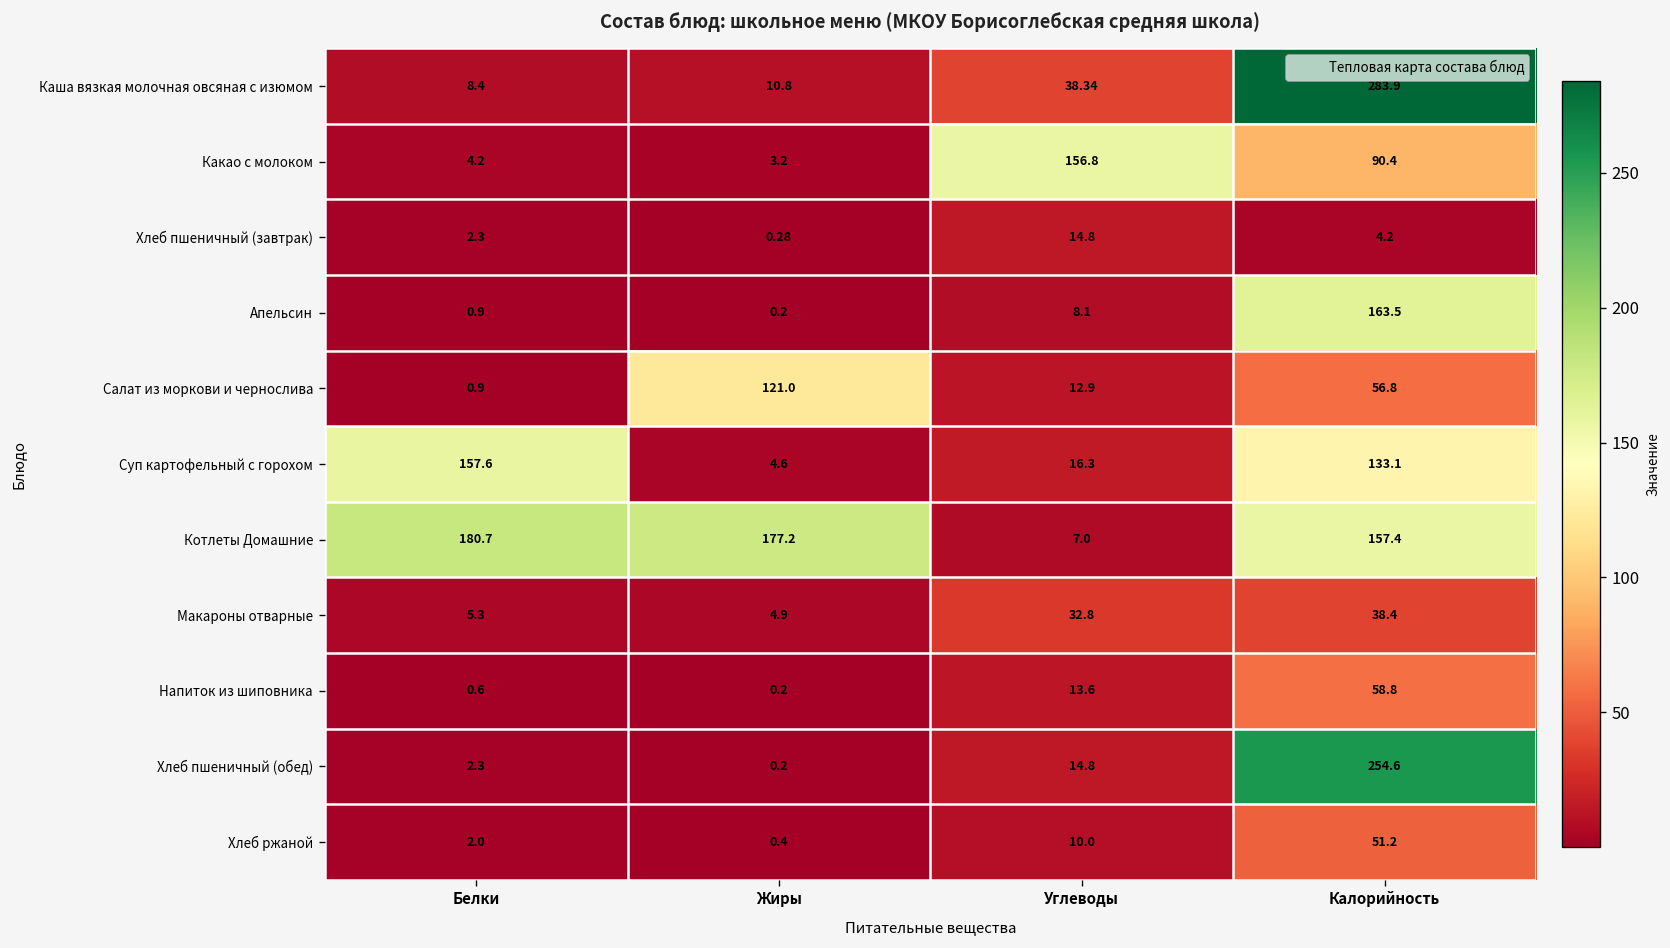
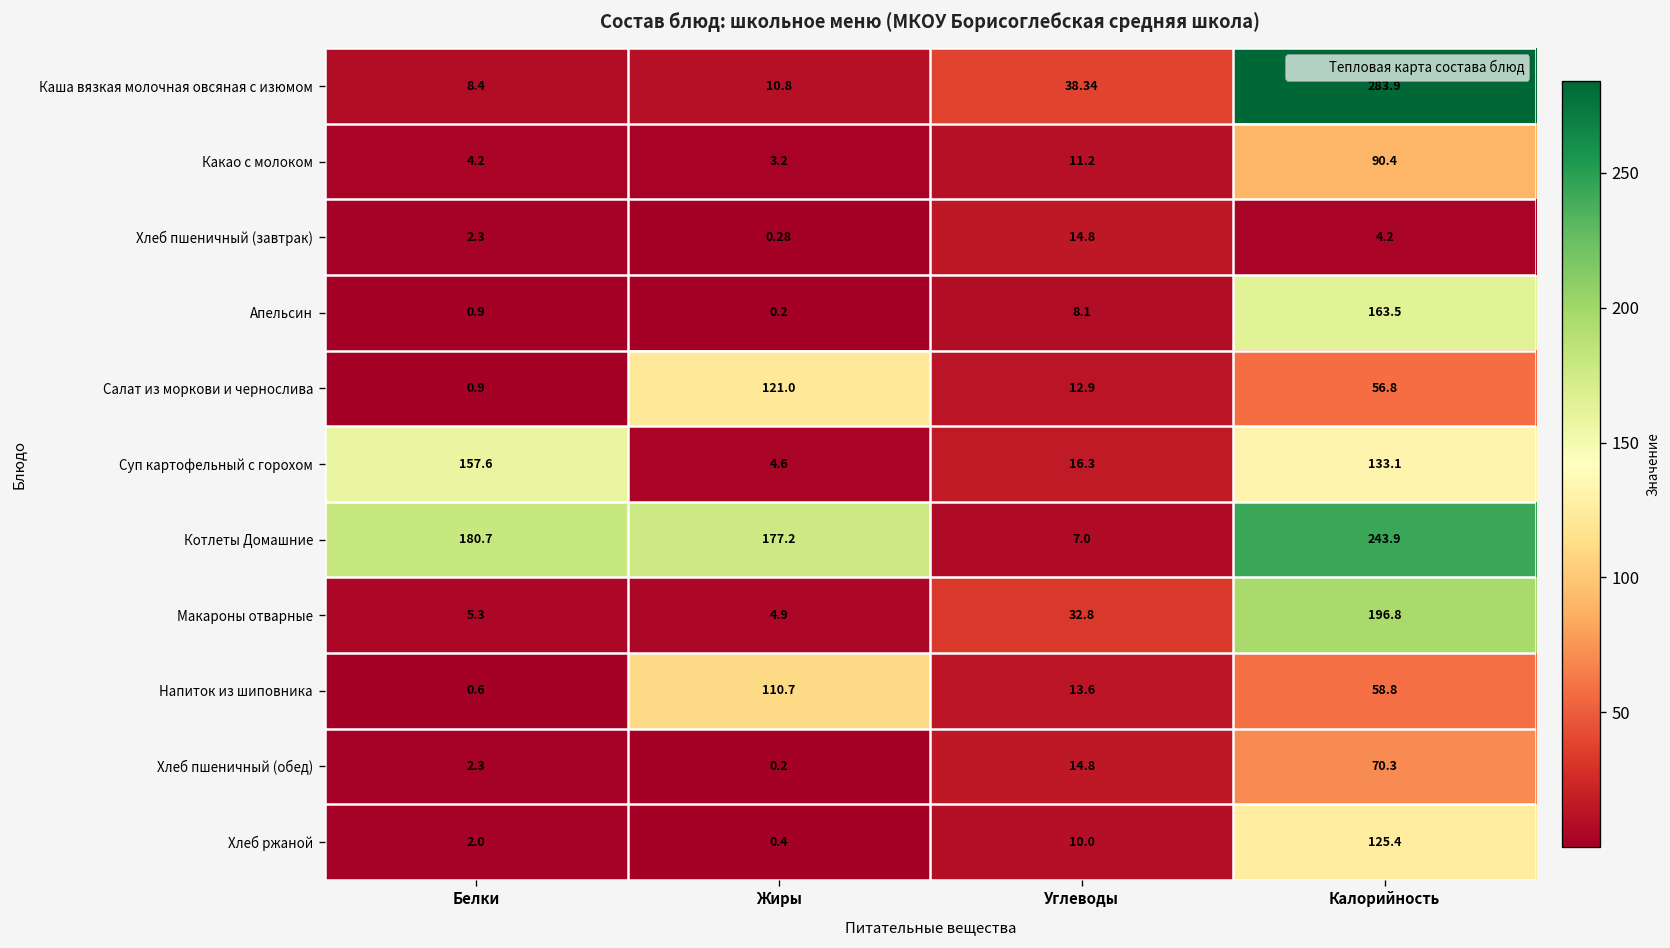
  {
    "Каша вязкая молочная овсяная с изюмом": {
      "Белки": 8.4,
      "Жиры": 10.8,
      "Углеводы": 38.34,
      "Калорийность": 283.9
    },
    "Какао с молоком": {
      "Белки": 4.2,
      "Жиры": 3.2,
-     "Углеводы": 156.8,
+     "Углеводы": 11.2,
      "Калорийность": 90.4
    },
    "Хлеб пшеничный (завтрак)": {
      "Белки": 2.3,
      "Жиры": 0.28,
      "Углеводы": 14.8,
      "Калорийность": 4.2
    },
    "Апельсин": {
      "Белки": 0.9,
      "Жиры": 0.2,
      "Углеводы": 8.1,
      "Калорийность": 163.5
    },
    "Салат из моркови и чернослива": {
      "Белки": 0.9,
      "Жиры": 121.0,
      "Углеводы": 12.9,
      "Калорийность": 56.8
    },
    "Суп картофельный с горохом": {
      "Белки": 157.6,
      "Жиры": 4.6,
      "Углеводы": 16.3,
      "Калорийность": 133.1
    },
    "Котлеты Домашние": {
      "Белки": 180.7,
      "Жиры": 177.2,
      "Углеводы": 7.0,
-     "Калорийность": 157.4
+     "Калорийность": 243.9
    },
    "Макароны отварные": {
      "Белки": 5.3,
      "Жиры": 4.9,
      "Углеводы": 32.8,
-     "Калорийность": 38.4
+     "Калорийность": 196.8
    },
    "Напиток из шиповника": {
      "Белки": 0.6,
-     "Жиры": 0.2,
+     "Жиры": 110.7,
      "Углеводы": 13.6,
      "Калорийность": 58.8
    },
    "Хлеб пшеничный (обед)": {
      "Белки": 2.3,
      "Жиры": 0.2,
      "Углеводы": 14.8,
-     "Калорийность": 254.6
+     "Калорийность": 70.3
    },
    "Хлеб ржаной": {
      "Белки": 2.0,
      "Жиры": 0.4,
      "Углеводы": 10.0,
-     "Калорийность": 51.2
+     "Калорийность": 125.4
    }
  }
